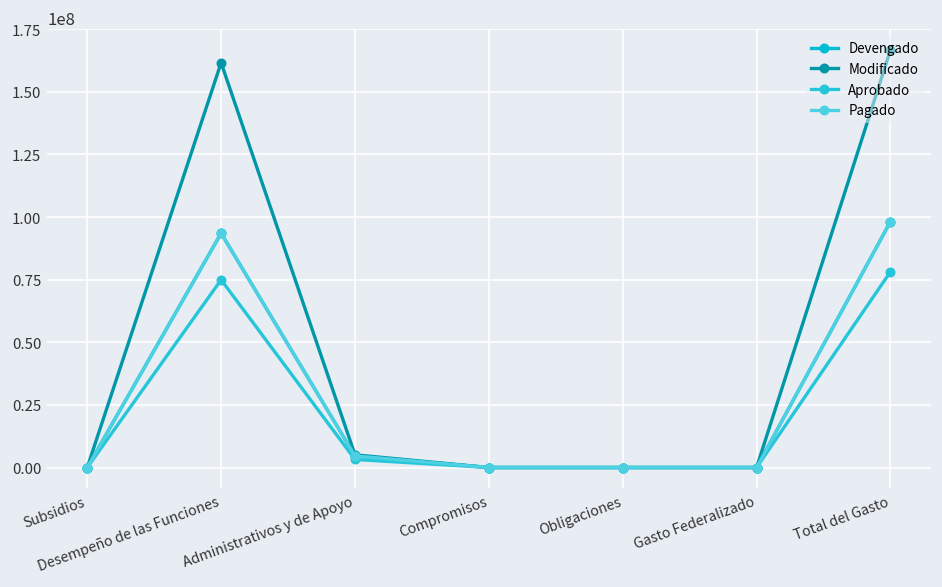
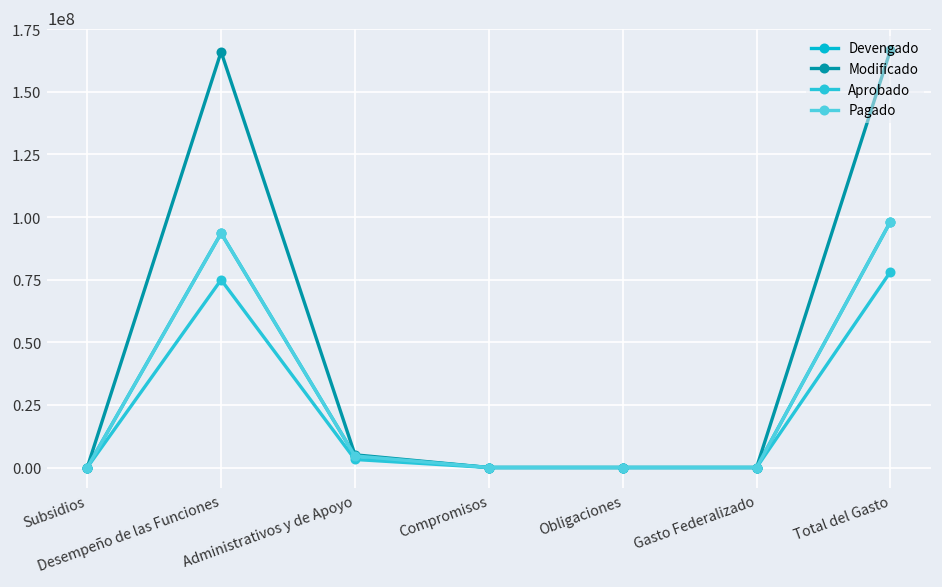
  {
    "Modificado": {
-     "Desempeño de las Funciones": 162000000
+     "Desempeño de las Funciones": 166000000
    }
  }
